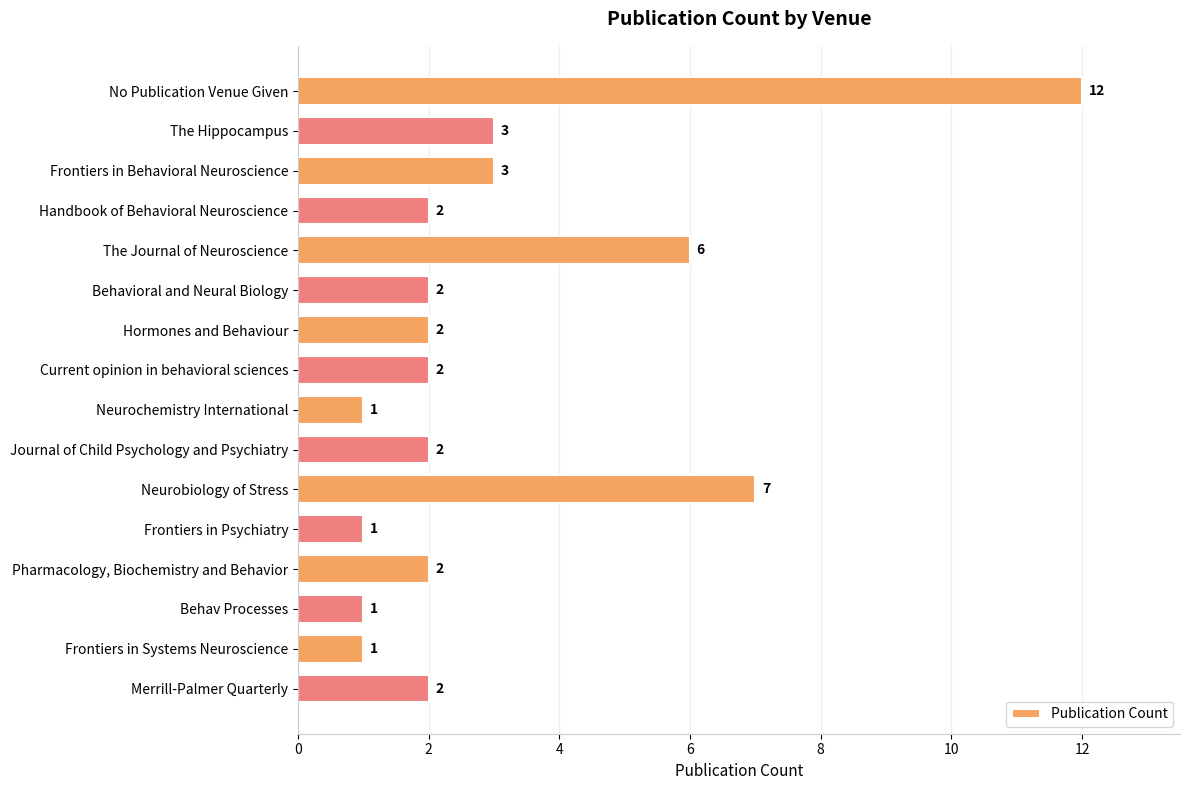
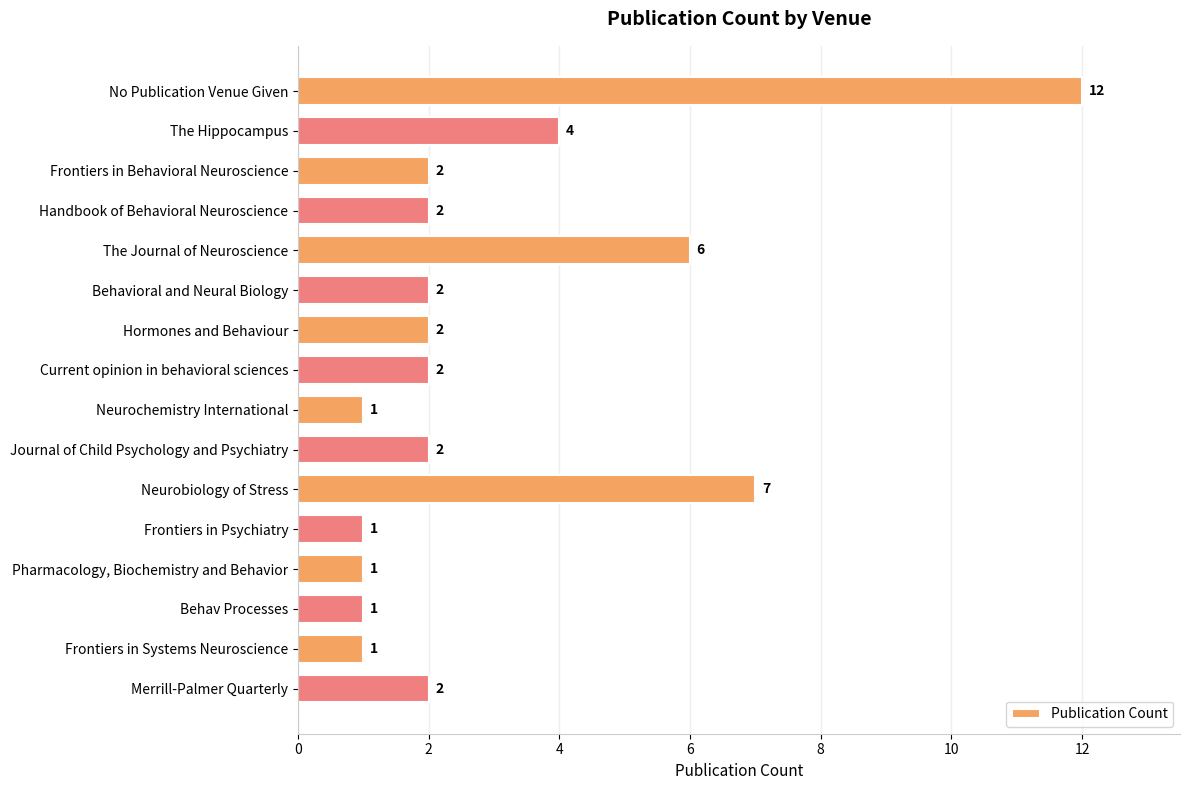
  {
    "No Publication Venue Given": 12,
-   "The Hippocampus": 3,
-   "Frontiers in Behavioral Neuroscience": 3,
+   "The Hippocampus": 4,
+   "Frontiers in Behavioral Neuroscience": 2,
    "Handbook of Behavioral Neuroscience": 2,
    "The Journal of Neuroscience": 6,
    "Behavioral and Neural Biology": 2,
    "Hormones and Behaviour": 2,
    "Current opinion in behavioral sciences": 2,
    "Neurochemistry International": 1,
    "Journal of Child Psychology and Psychiatry": 2,
    "Neurobiology of Stress": 7,
    "Frontiers in Psychiatry": 1,
-   "Pharmacology, Biochemistry and Behavior": 2,
+   "Pharmacology, Biochemistry and Behavior": 1,
    "Behav Processes": 1,
    "Frontiers in Systems Neuroscience": 1,
    "Merrill-Palmer Quarterly": 2
  }
